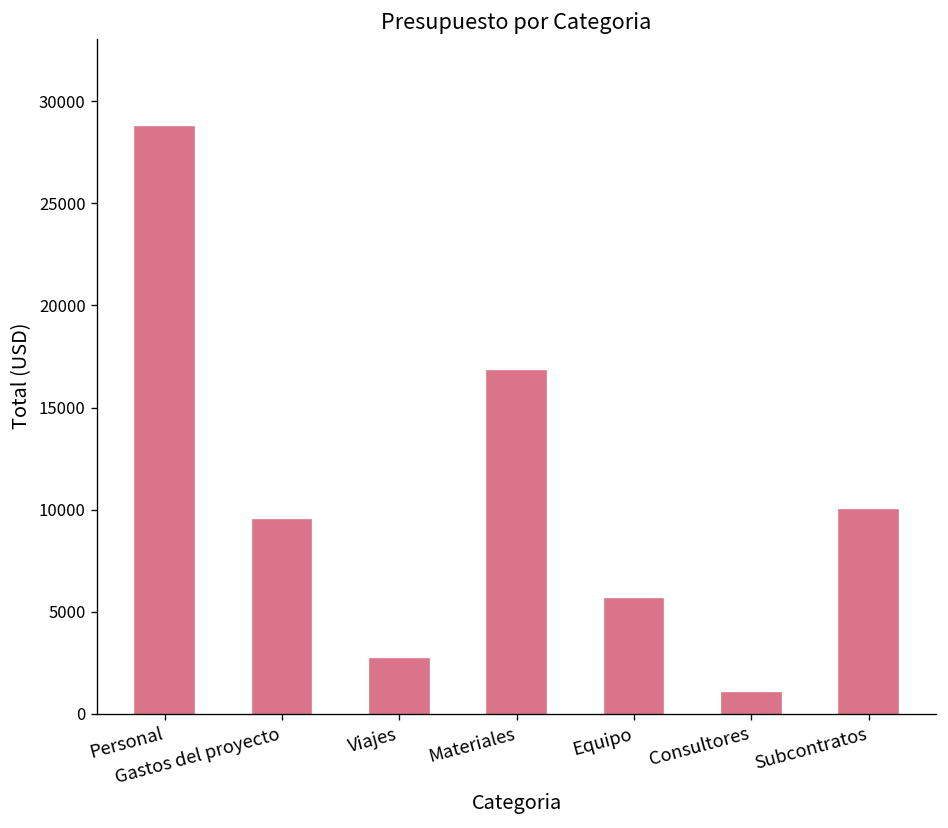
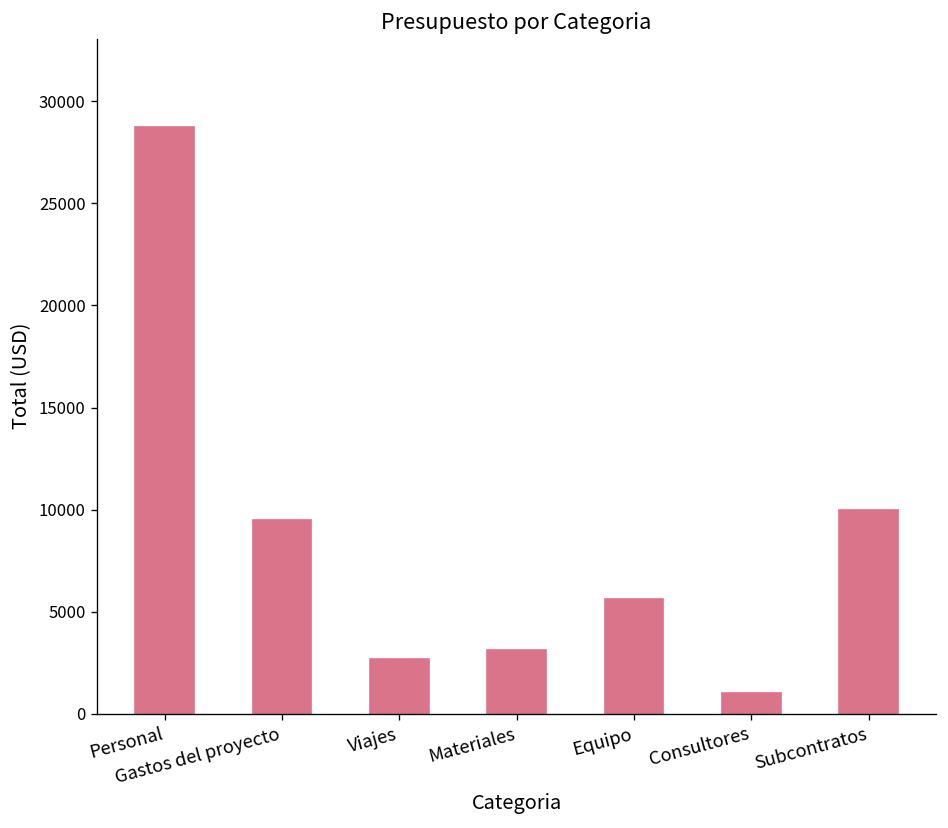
  {
    "Personal": 28800,
    "Gastos del proyecto": 9500,
    "Viajes": 2700,
-   "Materiales": 16800,
+   "Materiales": 3100,
    "Equipo": 5600,
    "Consultores": 1000,
    "Subcontratos": 10000
  }
